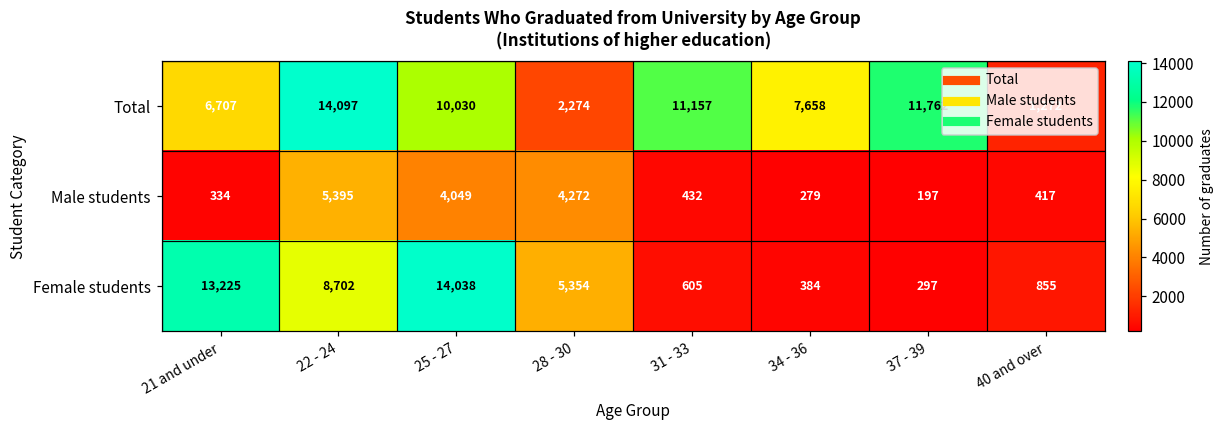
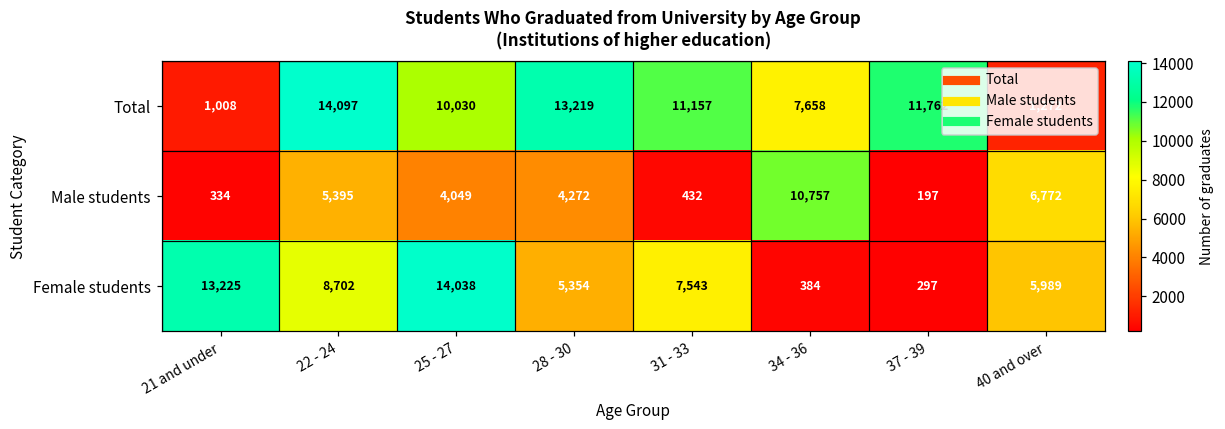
  {
    "Total": {
-     "21 and under": "6,707",
+     "21 and under": "1,008",
      "22 - 24": "14,097",
      "25 - 27": "10,030",
-     "28 - 30": "2,274",
+     "28 - 30": "13,219",
      "31 - 33": "11,157",
      "34 - 36": "7,658"
    },
    "Male students": {
      "21 and under": "334",
      "22 - 24": "5,395",
      "25 - 27": "4,049",
      "28 - 30": "4,272",
      "31 - 33": "432",
-     "34 - 36": "279",
+     "34 - 36": "10,757",
      "37 - 39": "197",
-     "40 and over": "417"
+     "40 and over": "6,772"
    },
    "Female students": {
      "21 and under": "13,225",
      "22 - 24": "8,702",
      "25 - 27": "14,038",
      "28 - 30": "5,354",
-     "31 - 33": "605",
+     "31 - 33": "7,543",
      "34 - 36": "384",
      "37 - 39": "297",
-     "40 and over": "855"
+     "40 and over": "5,989"
    }
  }
